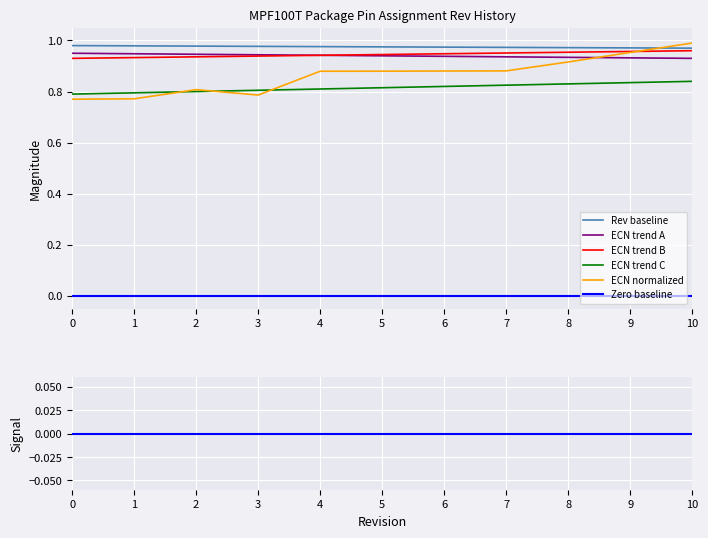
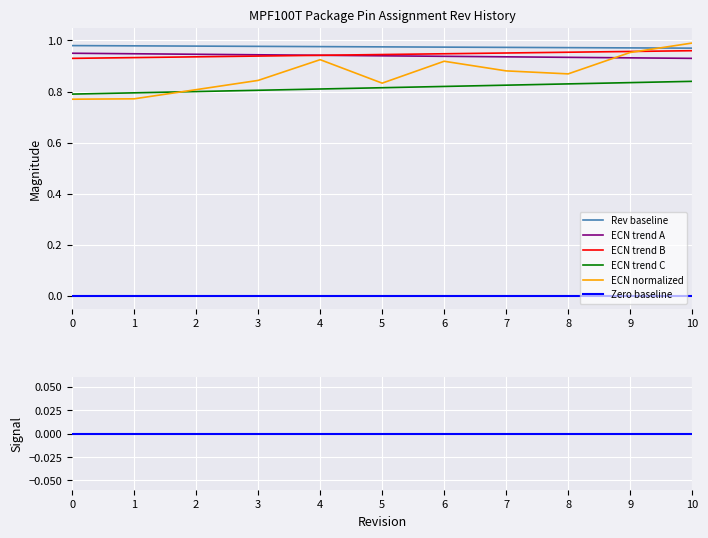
  {
    "MPF100T Package Pin Assignment Rev History": {
      "Rev baseline": {
        "0": 0.98,
        "1": 0.98,
        "2": 0.98,
        "3": 0.98,
        "4": 0.98,
        "5": 0.98,
        "6": 0.97,
        "7": 0.97,
        "8": 0.97,
        "9": 0.97
      },
      "ECN trend A": {
        "0": 0.95,
        "1": 0.95,
        "7": 0.94,
        "8": 0.93,
        "9": 0.93,
        "10": 0.93
      },
      "ECN trend B": {
        "0": 0.93,
        "1": 0.93,
        "7": 0.95,
        "8": 0.95
      },
      "ECN trend C": {
        "0": 0.79,
        "1": 0.80,
        "3": 0.81,
        "4": 0.81,
        "5": 0.82,
        "6": 0.82,
        "7": 0.83,
        "8": 0.83,
        "9": 0.84,
        "10": 0.84
      },
      "ECN normalized": {
        "0": 0.77,
        "1": 0.77,
-       "3": 0.79,
-       "4": 0.88,
-       "5": 0.88,
-       "6": 0.88,
+       "3": 0.84,
+       "4": 0.92,
+       "5": 0.83,
+       "6": 0.92,
        "7": 0.88,
-       "8": 0.92,
+       "8": 0.87,
        "10": 0.99
      },
      "Zero baseline": {
        "0": 0.00,
        "1": 0.00,
        "2": 0.00,
        "3": 0.00,
        "4": 0.00,
        "5": 0.00,
        "6": 0.00,
        "7": 0.00,
        "8": 0.00,
        "10": 0.00
      }
    }
  }
